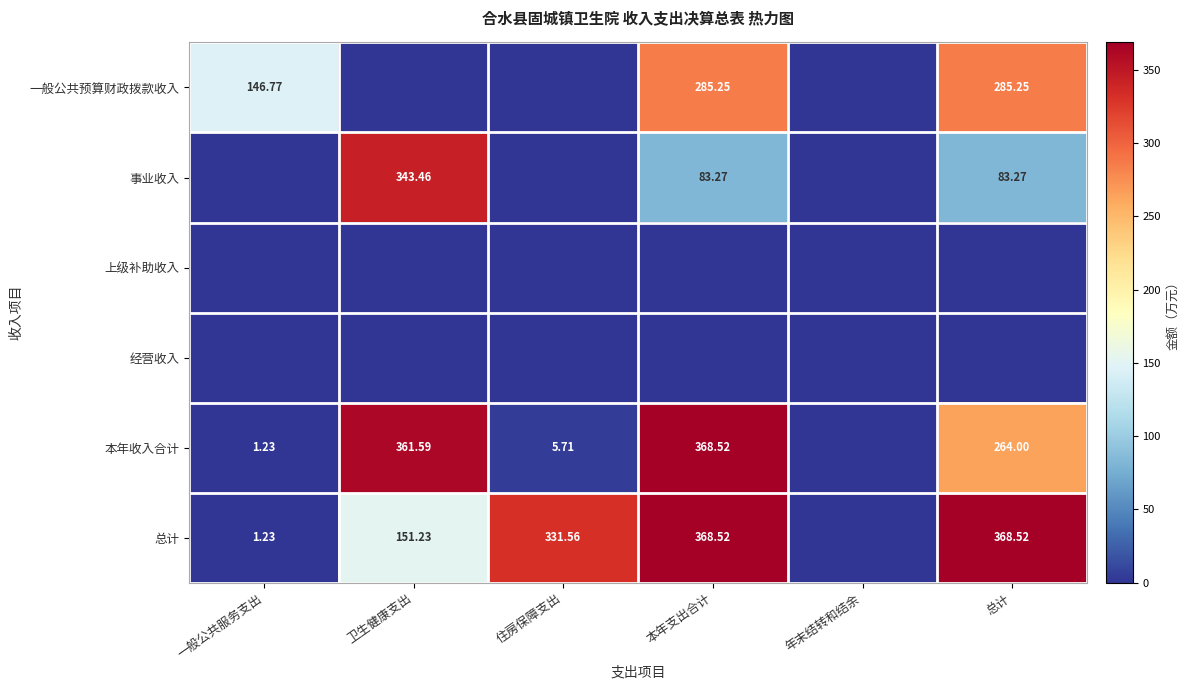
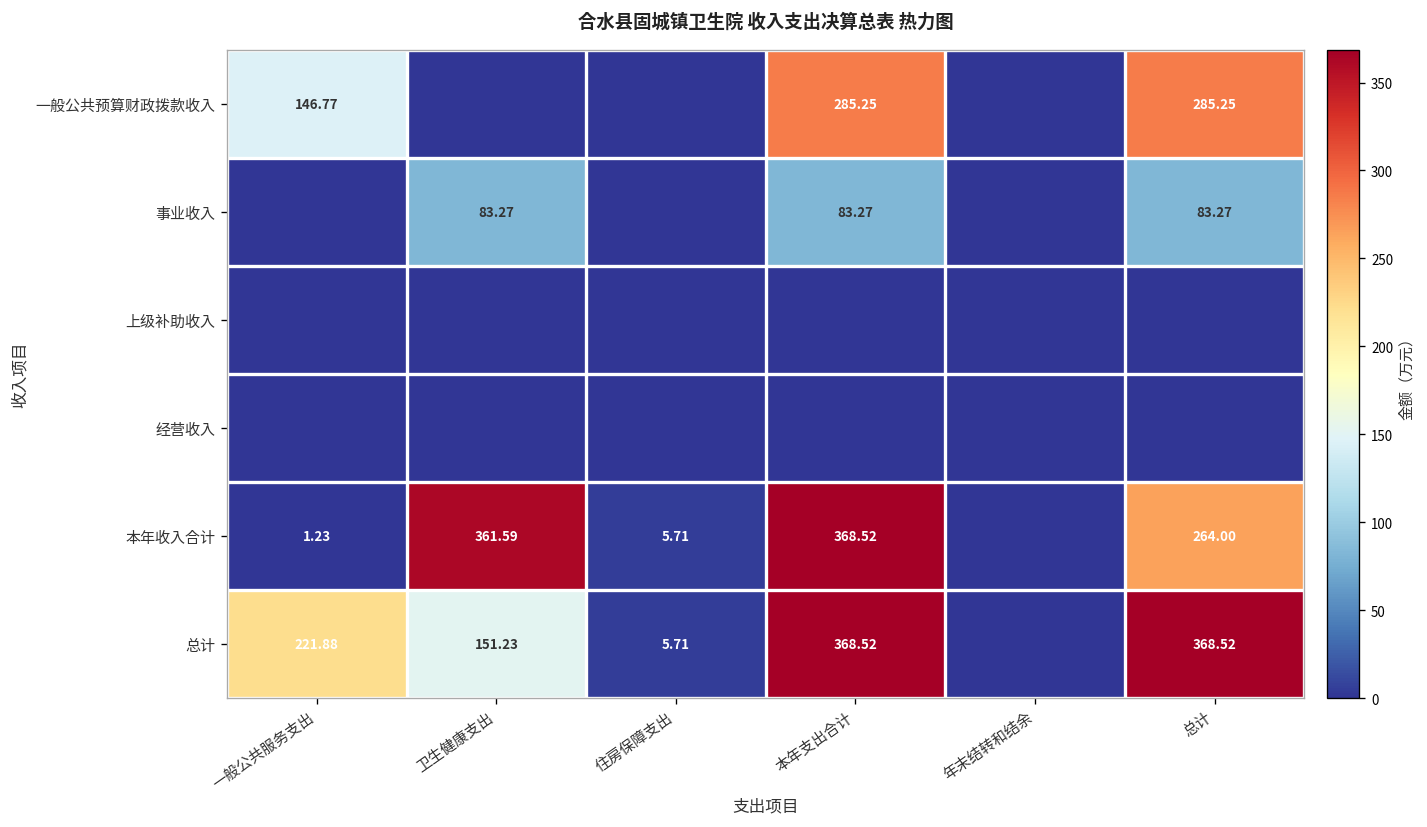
  {
    "一般公共预算财政拨款收入": {
      "一般公共服务支出": 146.77,
      "本年支出合计": 285.25,
      "总计": 285.25
    },
    "事业收入": {
-     "卫生健康支出": 343.46,
+     "卫生健康支出": 83.27,
      "本年支出合计": 83.27,
      "总计": 83.27
    },
    "本年收入合计": {
      "一般公共服务支出": 1.23,
      "卫生健康支出": 361.59,
      "住房保障支出": 5.71,
      "本年支出合计": 368.52,
      "总计": 264.00
    },
    "总计": {
-     "一般公共服务支出": 1.23,
+     "一般公共服务支出": 221.88,
      "卫生健康支出": 151.23,
-     "住房保障支出": 331.56,
+     "住房保障支出": 5.71,
      "本年支出合计": 368.52,
      "总计": 368.52
    }
  }
